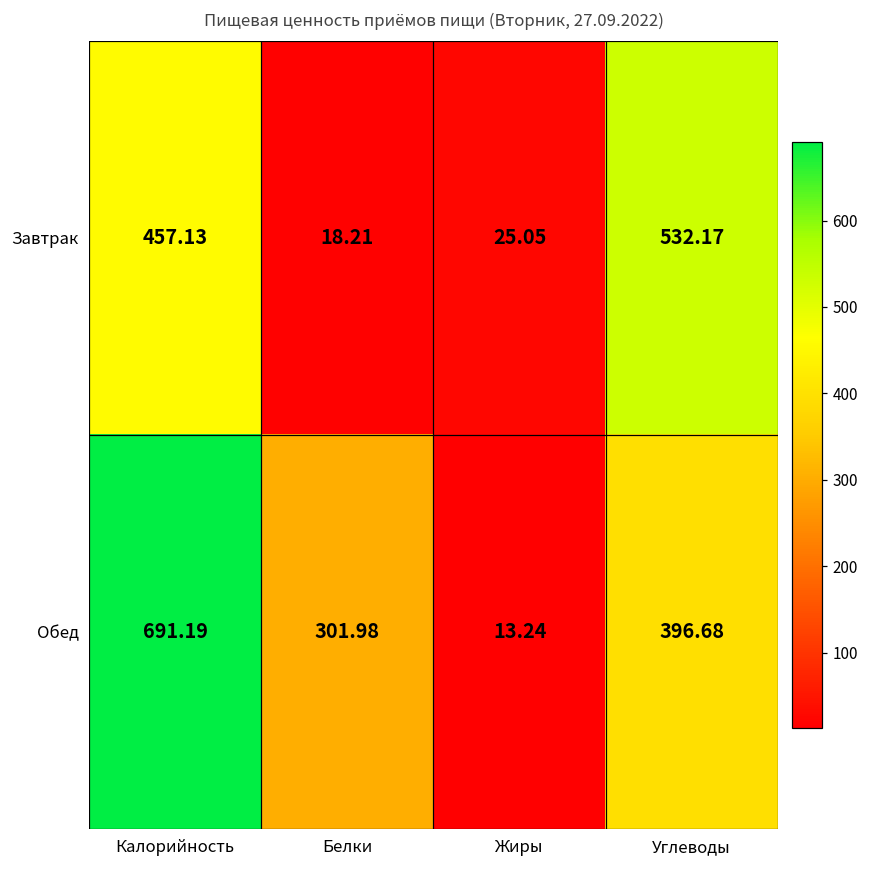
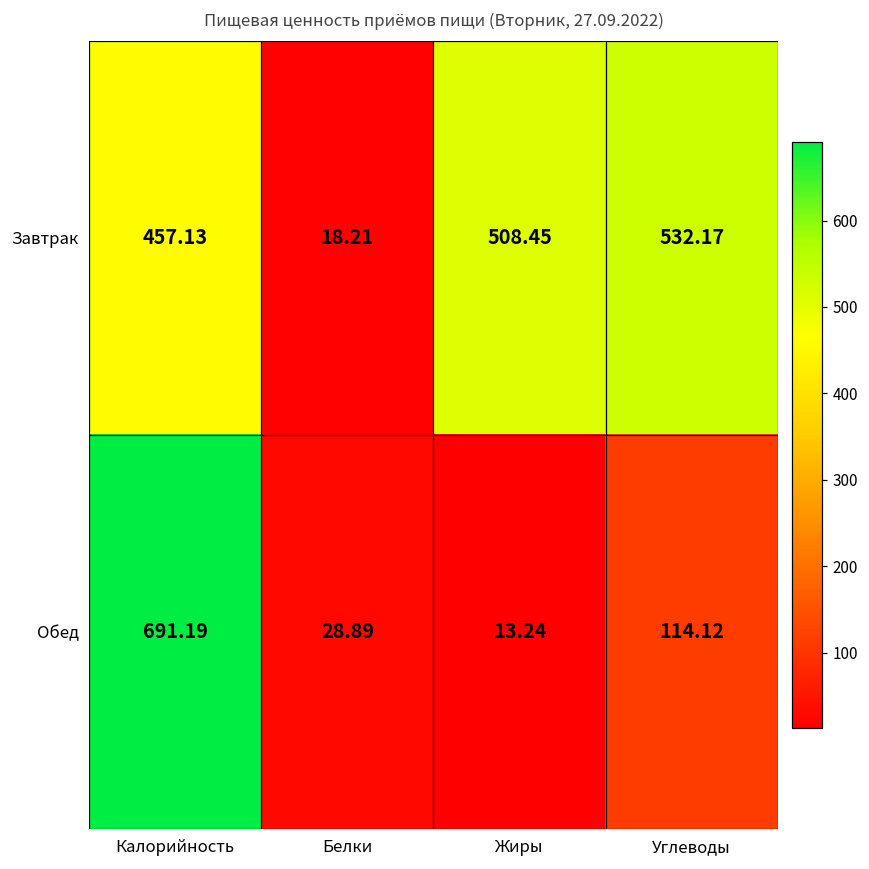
  {
    "Завтрак": {
      "Калорийность": 457.13,
      "Белки": 18.21,
-     "Жиры": 25.05,
+     "Жиры": 508.45,
      "Углеводы": 532.17
    },
    "Обед": {
      "Калорийность": 691.19,
-     "Белки": 301.98,
+     "Белки": 28.89,
      "Жиры": 13.24,
-     "Углеводы": 396.68
+     "Углеводы": 114.12
    }
  }
